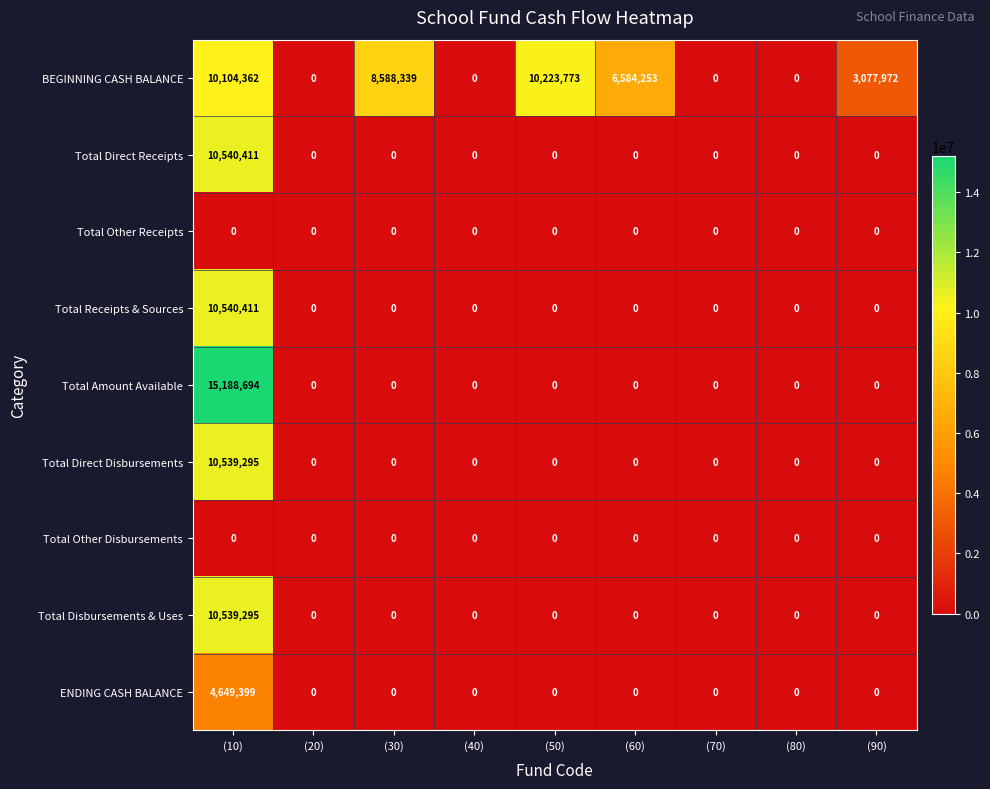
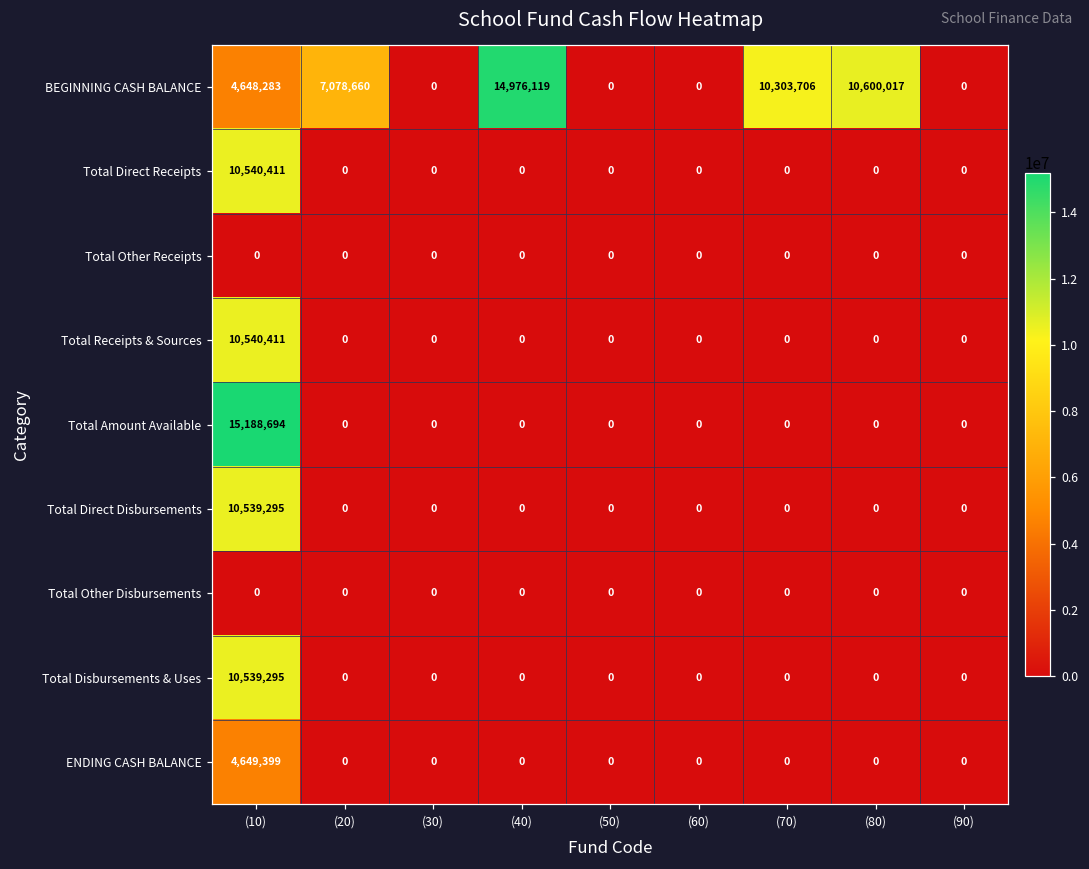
  {
    "BEGINNING CASH BALANCE": {
-     "(10)": "10,104,362",
-     "(20)": "0",
-     "(30)": "8,588,339",
-     "(40)": "0",
-     "(50)": "10,223,773",
-     "(60)": "6,584,253",
-     "(70)": "0",
-     "(80)": "0",
-     "(90)": "3,077,972"
+     "(10)": "4,648,283",
+     "(20)": "7,078,660",
+     "(30)": "0",
+     "(40)": "14,976,119",
+     "(50)": "0",
+     "(60)": "0",
+     "(70)": "10,303,706",
+     "(80)": "10,600,017",
+     "(90)": "0"
    },
    "Total Direct Receipts": {
      "(10)": "10,540,411",
      "(20)": "0",
      "(30)": "0",
      "(40)": "0",
      "(50)": "0",
      "(60)": "0",
      "(70)": "0",
      "(80)": "0",
      "(90)": "0"
    },
    "Total Other Receipts": {
      "(10)": "0",
      "(20)": "0",
      "(30)": "0",
      "(40)": "0",
      "(50)": "0",
      "(60)": "0",
      "(70)": "0",
      "(80)": "0",
      "(90)": "0"
    },
    "Total Receipts & Sources": {
      "(10)": "10,540,411",
      "(20)": "0",
      "(30)": "0",
      "(40)": "0",
      "(50)": "0",
      "(60)": "0",
      "(70)": "0",
      "(80)": "0",
      "(90)": "0"
    },
    "Total Amount Available": {
      "(10)": "15,188,694",
      "(20)": "0",
      "(30)": "0",
      "(40)": "0",
      "(50)": "0",
      "(60)": "0",
      "(70)": "0",
      "(80)": "0",
      "(90)": "0"
    },
    "Total Direct Disbursements": {
      "(10)": "10,539,295",
      "(20)": "0",
      "(30)": "0",
      "(40)": "0",
      "(50)": "0",
      "(60)": "0",
      "(70)": "0",
      "(80)": "0",
      "(90)": "0"
    },
    "Total Other Disbursements": {
      "(10)": "0",
      "(20)": "0",
      "(30)": "0",
      "(40)": "0",
      "(50)": "0",
      "(60)": "0",
      "(70)": "0",
      "(80)": "0",
      "(90)": "0"
    },
    "Total Disbursements & Uses": {
      "(10)": "10,539,295",
      "(20)": "0",
      "(30)": "0",
      "(40)": "0",
      "(50)": "0",
      "(60)": "0",
      "(70)": "0",
      "(80)": "0",
      "(90)": "0"
    },
    "ENDING CASH BALANCE": {
      "(10)": "4,649,399",
      "(20)": "0",
      "(30)": "0",
      "(40)": "0",
      "(50)": "0",
      "(60)": "0",
      "(70)": "0",
      "(80)": "0",
      "(90)": "0"
    }
  }
